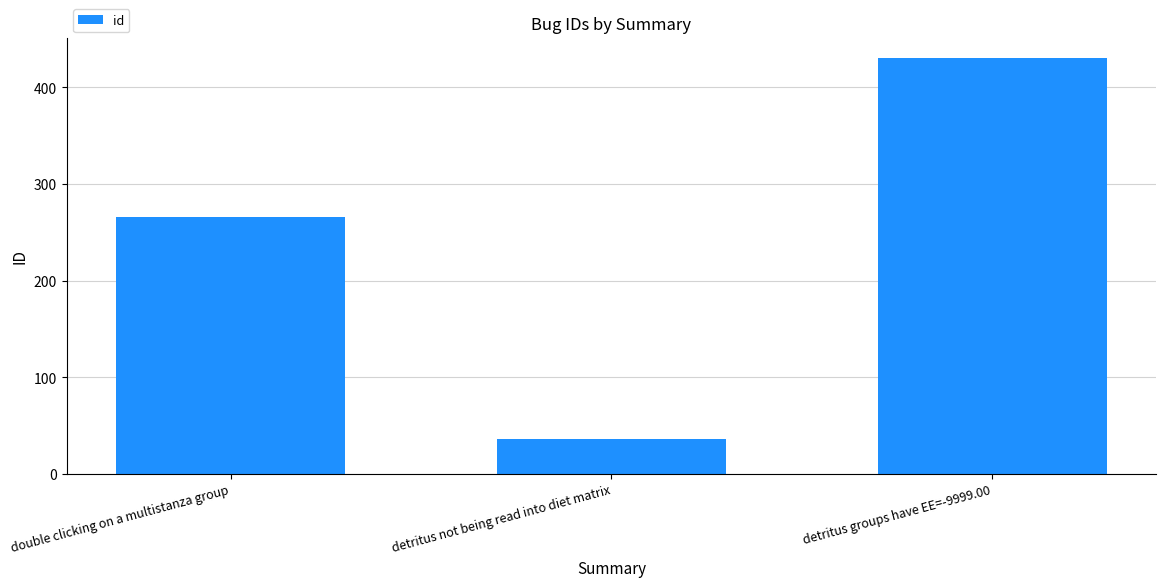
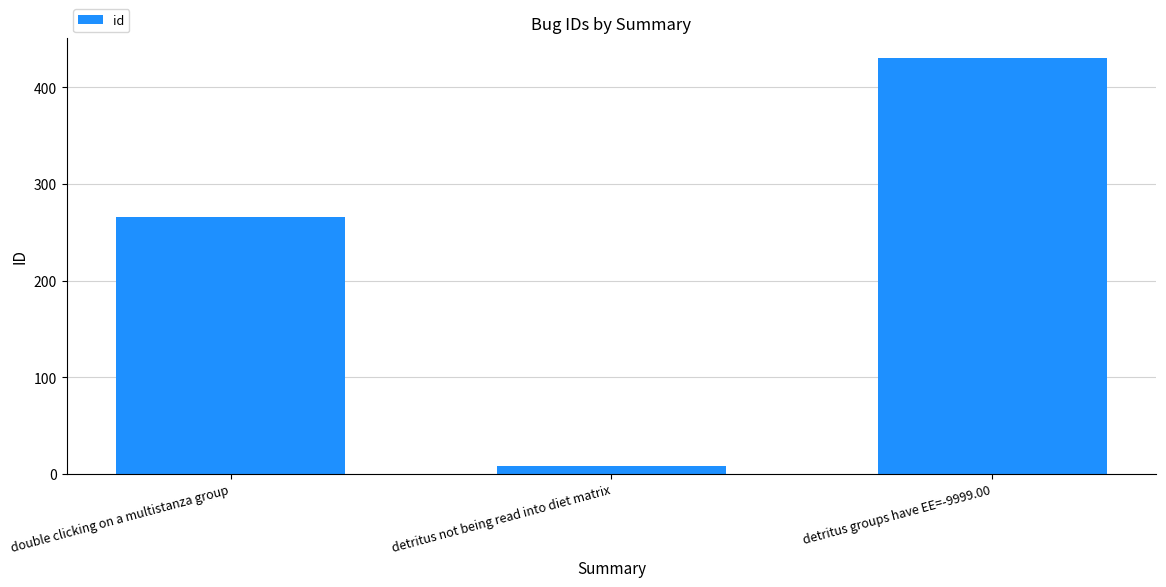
  {
    "double clicking on a multistanza group": 270,
-   "detritus not being read into diet matrix": 40,
+   "detritus not being read into diet matrix": 10,
    "detritus groups have EE=-9999.00": 430
  }
